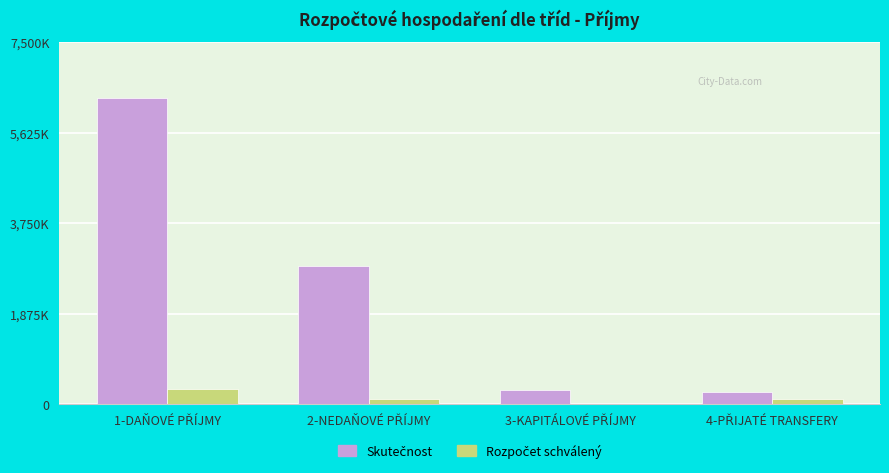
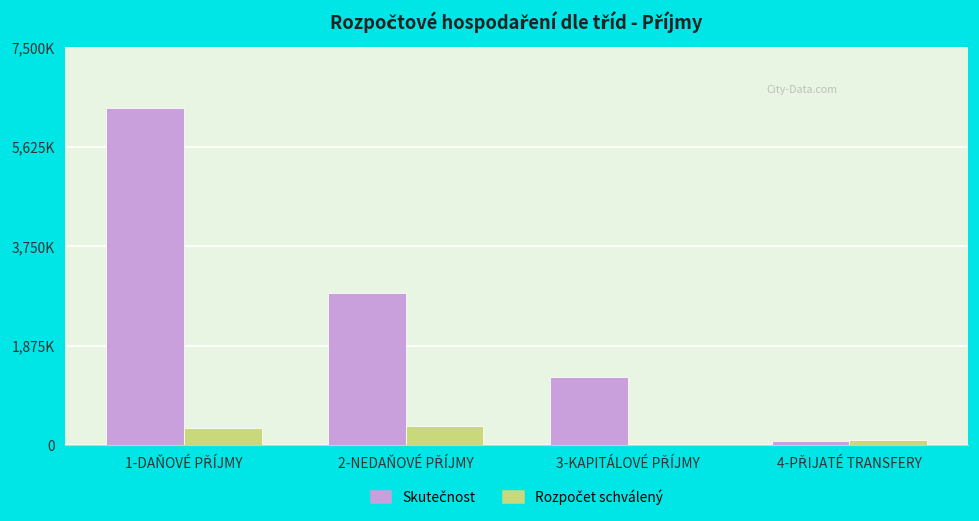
  {
    "Skutečnost": {
      "1-DAŇOVÉ PŘÍJMY": "6,300,000",
      "2-NEDAŇOVÉ PŘÍJMY": "2,900,000",
-     "3-KAPITÁLOVÉ PŘÍJMY": "300,000",
-     "4-PŘIJATÉ TRANSFERY": "300,000"
+     "3-KAPITÁLOVÉ PŘÍJMY": "1,300,000",
+     "4-PŘIJATÉ TRANSFERY": "100,000"
    },
    "Rozpočet schválený": {
      "1-DAŇOVÉ PŘÍJMY": "300,000",
-     "2-NEDAŇOVÉ PŘÍJMY": "100,000",
+     "2-NEDAŇOVÉ PŘÍJMY": "400,000",
      "3-KAPITÁLOVÉ PŘÍJMY": "0",
      "4-PŘIJATÉ TRANSFERY": "100,000"
    }
  }
